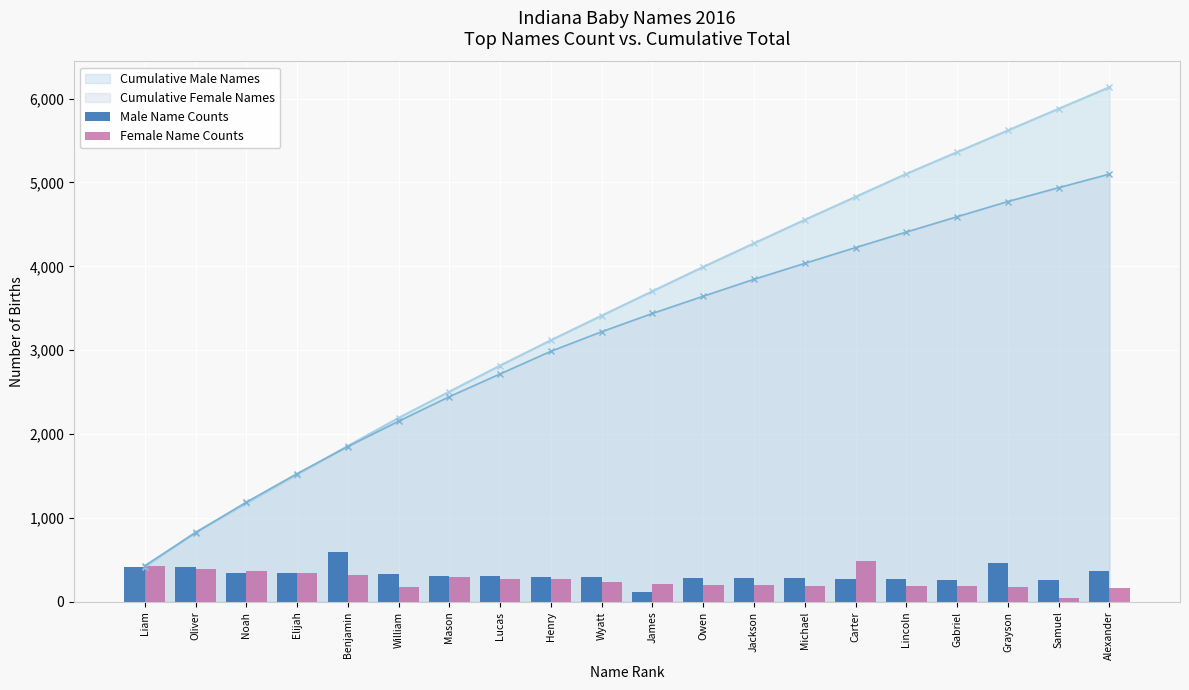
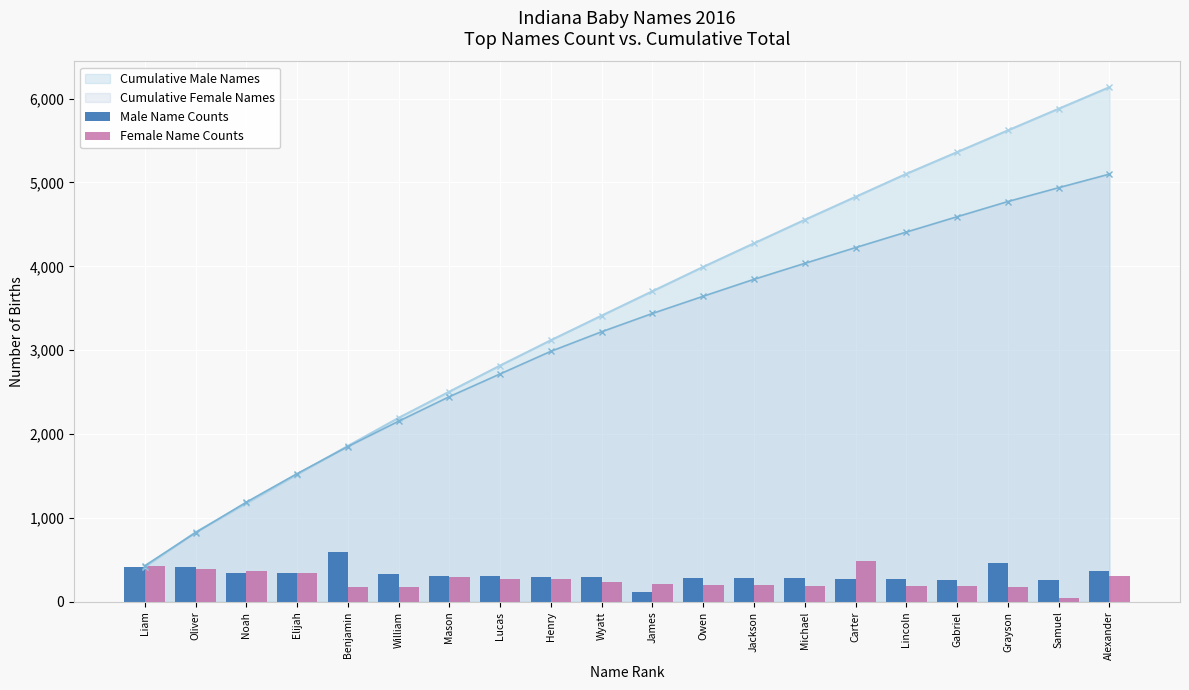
  {
    "Male Name Counts": {
      "Liam": 400,
      "Oliver": 400,
      "Noah": 300,
      "Elijah": 300,
      "Benjamin": 600,
      "William": 300,
      "Mason": 300,
      "Lucas": 300,
      "Henry": 300,
      "Wyatt": 300,
      "James": 100,
      "Owen": 300,
      "Jackson": 300,
      "Michael": 300,
      "Carter": 300,
      "Lincoln": 300,
      "Gabriel": 300,
      "Grayson": 500,
      "Samuel": 300,
      "Alexander": 400
    },
    "Female Name Counts": {
      "Liam": 400,
      "Oliver": 400,
      "Noah": 400,
      "Elijah": 300,
-     "Benjamin": 300,
+     "Benjamin": 200,
      "William": 200,
      "Mason": 300,
      "Lucas": 300,
      "Henry": 300,
      "Wyatt": 200,
      "James": 200,
      "Owen": 200,
      "Jackson": 200,
      "Michael": 200,
      "Carter": 500,
      "Lincoln": 200,
      "Gabriel": 200,
      "Grayson": 200,
      "Samuel": 0,
-     "Alexander": 200
+     "Alexander": 300
    }
  }
